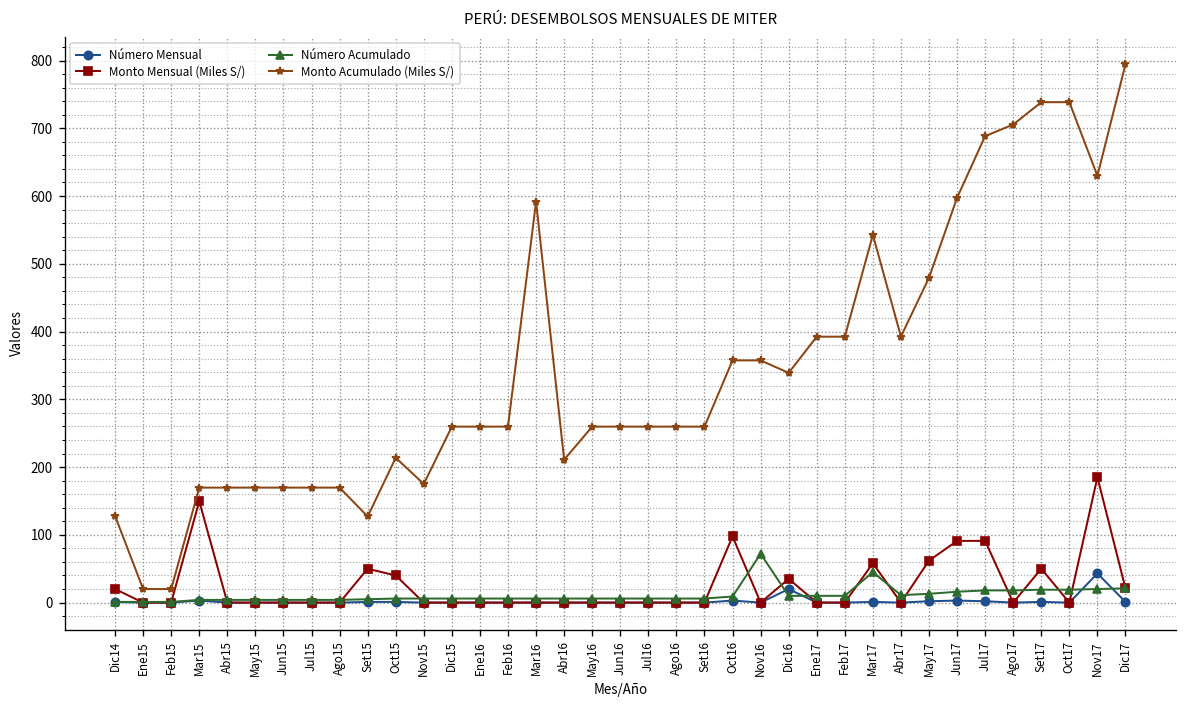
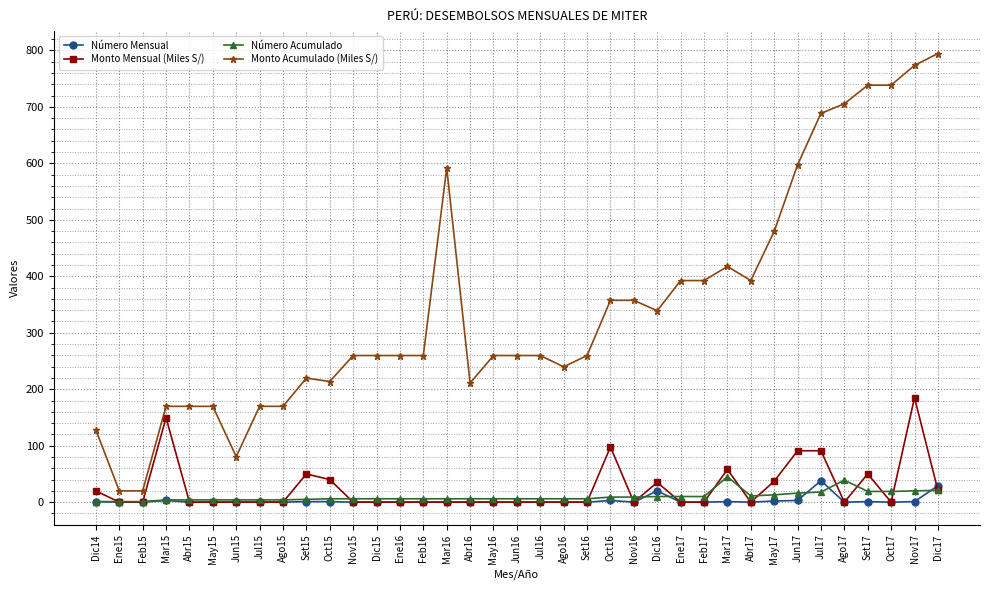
  {
    "Número Mensual": {
      "Oct15": 0,
      "Oct16": 0,
      "Dic16": 20,
      "Mar17": 0,
      "May17": 0,
      "Jun17": 0,
-     "Jul17": 0,
+     "Jul17": 40,
      "Set17": 0,
-     "Nov17": 40,
-     "Dic17": 0
+     "Nov17": 0,
+     "Dic17": 30
    },
    "Monto Mensual (Miles S/)": {
      "Dic14": 20,
      "Mar15": 150,
      "Set15": 50,
      "Oct15": 40,
      "Oct16": 100,
      "Dic16": 40,
      "Mar17": 60,
-     "May17": 60,
+     "May17": 40,
      "Jun17": 90,
      "Jul17": 90,
      "Set17": 50,
      "Nov17": 190
    },
    "Número Acumulado": {
      "Oct15": 10,
      "Nov15": 10,
      "Dic15": 10,
      "Ene16": 10,
      "Feb16": 10,
      "Mar16": 10,
      "Abr16": 10,
      "May16": 10,
      "Jun16": 10,
      "Jul16": 10,
      "Ago16": 10,
      "Set16": 10,
      "Oct16": 10,
-     "Nov16": 70,
+     "Nov16": 10,
      "Dic16": 10,
      "Ene17": 10,
      "Feb17": 10,
      "Mar17": 50,
      "Abr17": 10,
      "May17": 10,
      "Jun17": 20,
      "Jul17": 20,
-     "Ago17": 20,
+     "Ago17": 40,
      "Set17": 20,
      "Oct17": 20,
      "Nov17": 20
    },
    "Monto Acumulado (Miles S/)": {
      "Dic14": 130,
      "Ene15": 20,
      "Feb15": 20,
      "Mar15": 170,
      "Abr15": 170,
      "May15": 170,
-     "Jun15": 170,
+     "Jun15": 80,
      "Jul15": 170,
      "Ago15": 170,
-     "Set15": 130,
+     "Set15": 220,
      "Oct15": 210,
-     "Nov15": 180,
+     "Nov15": 260,
      "Dic15": 260,
      "Ene16": 260,
      "Feb16": 260,
      "Mar16": 590,
      "Abr16": 210,
      "May16": 260,
      "Jun16": 260,
      "Jul16": 260,
-     "Ago16": 260,
+     "Ago16": 240,
      "Set16": 260,
      "Oct16": 360,
      "Nov16": 360,
      "Dic16": 340,
      "Ene17": 390,
      "Feb17": 390,
-     "Mar17": 540,
+     "Mar17": 420,
      "Abr17": 390,
      "May17": 480,
      "Jun17": 600,
      "Jul17": 690,
      "Ago17": 710,
      "Set17": 740,
      "Oct17": 740,
-     "Nov17": 630,
+     "Nov17": 770,
      "Dic17": 790
    }
  }
